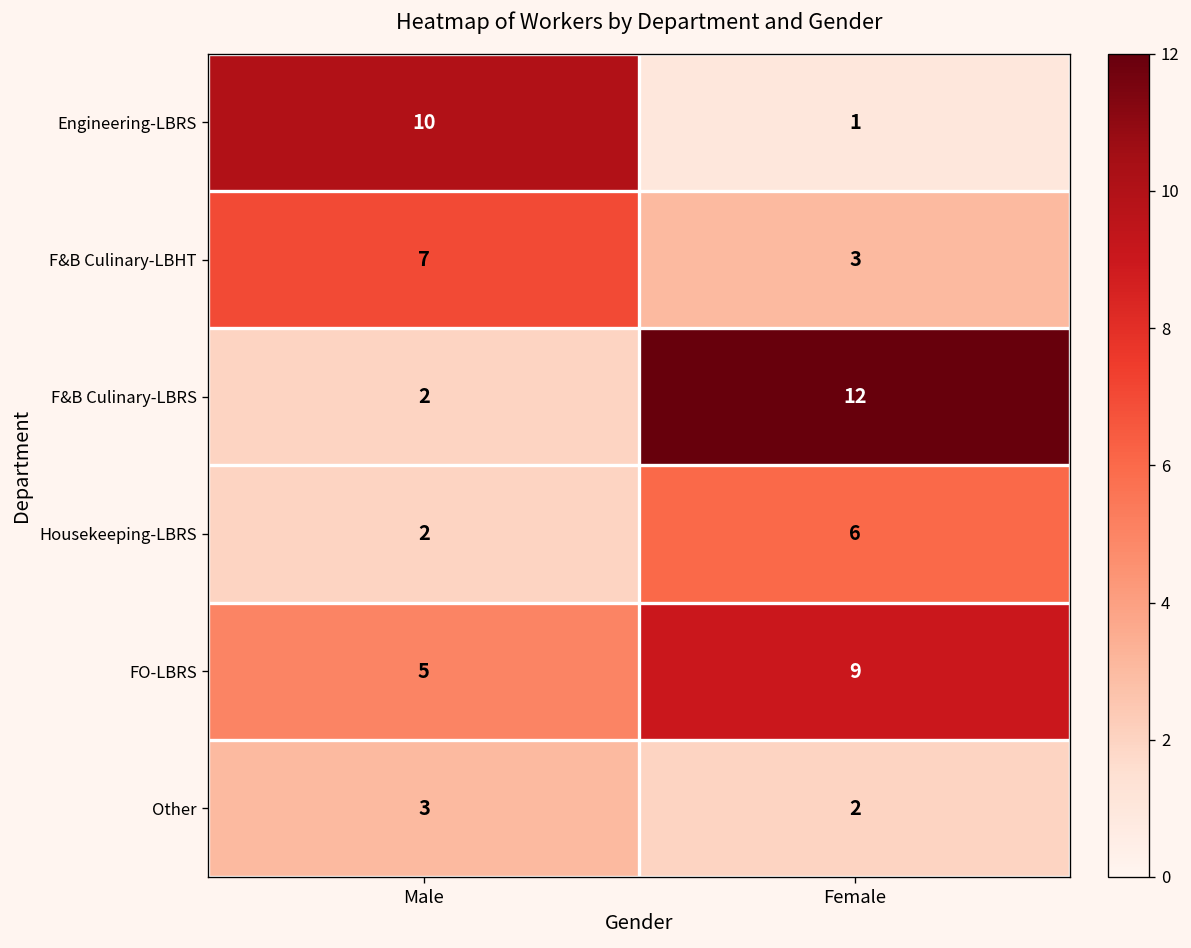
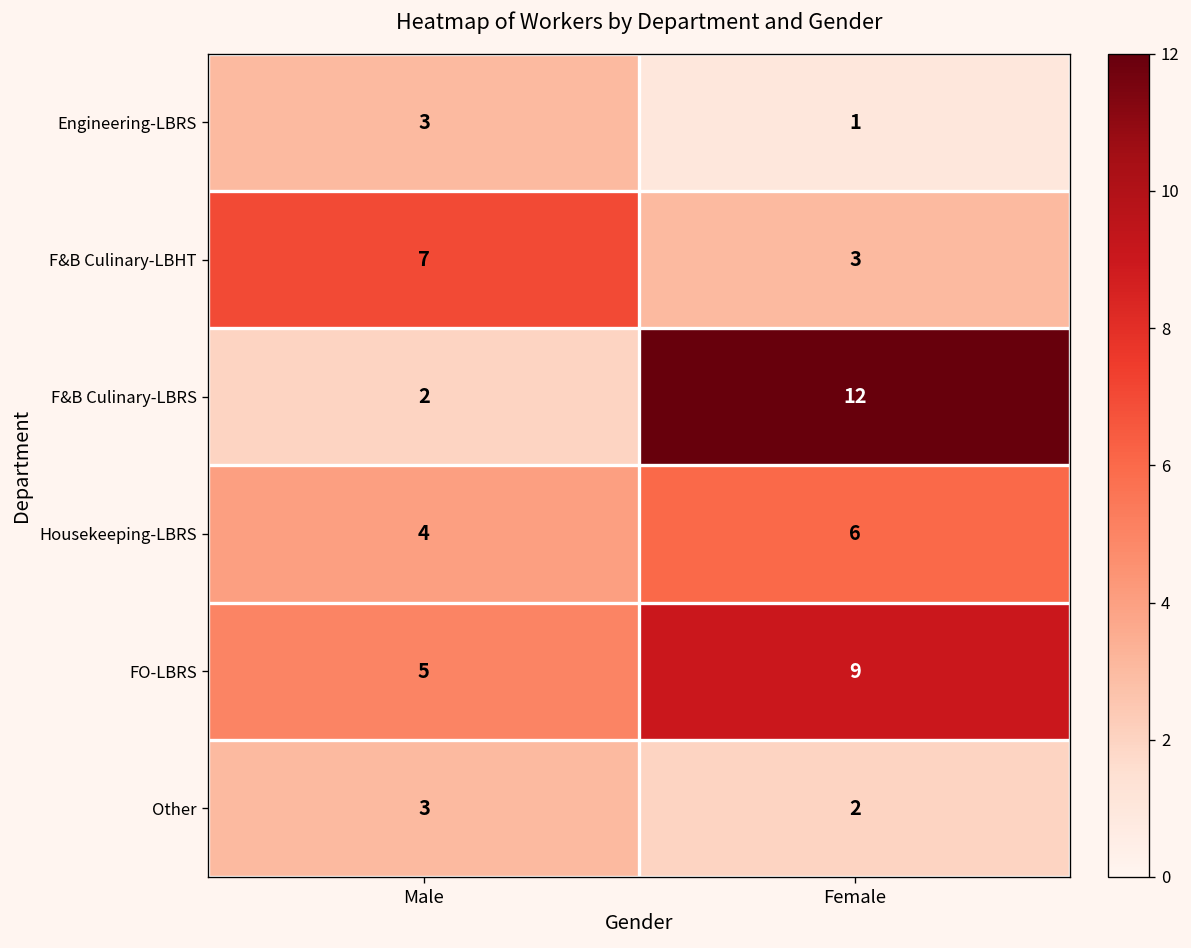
  {
    "Engineering-LBRS": {
-     "Male": 10,
+     "Male": 3,
      "Female": 1
    },
    "F&B Culinary-LBHT": {
      "Male": 7,
      "Female": 3
    },
    "F&B Culinary-LBRS": {
      "Male": 2,
      "Female": 12
    },
    "Housekeeping-LBRS": {
-     "Male": 2,
+     "Male": 4,
      "Female": 6
    },
    "FO-LBRS": {
      "Male": 5,
      "Female": 9
    },
    "Other": {
      "Male": 3,
      "Female": 2
    }
  }
